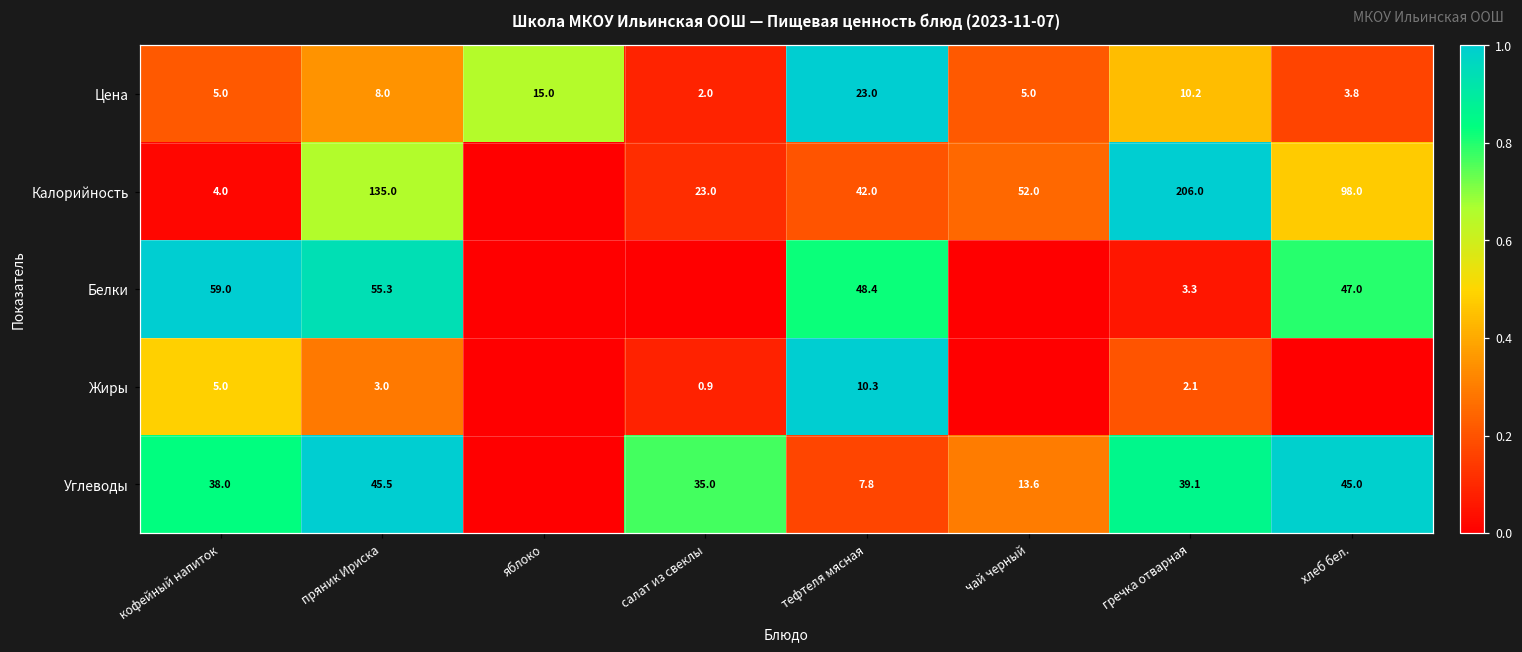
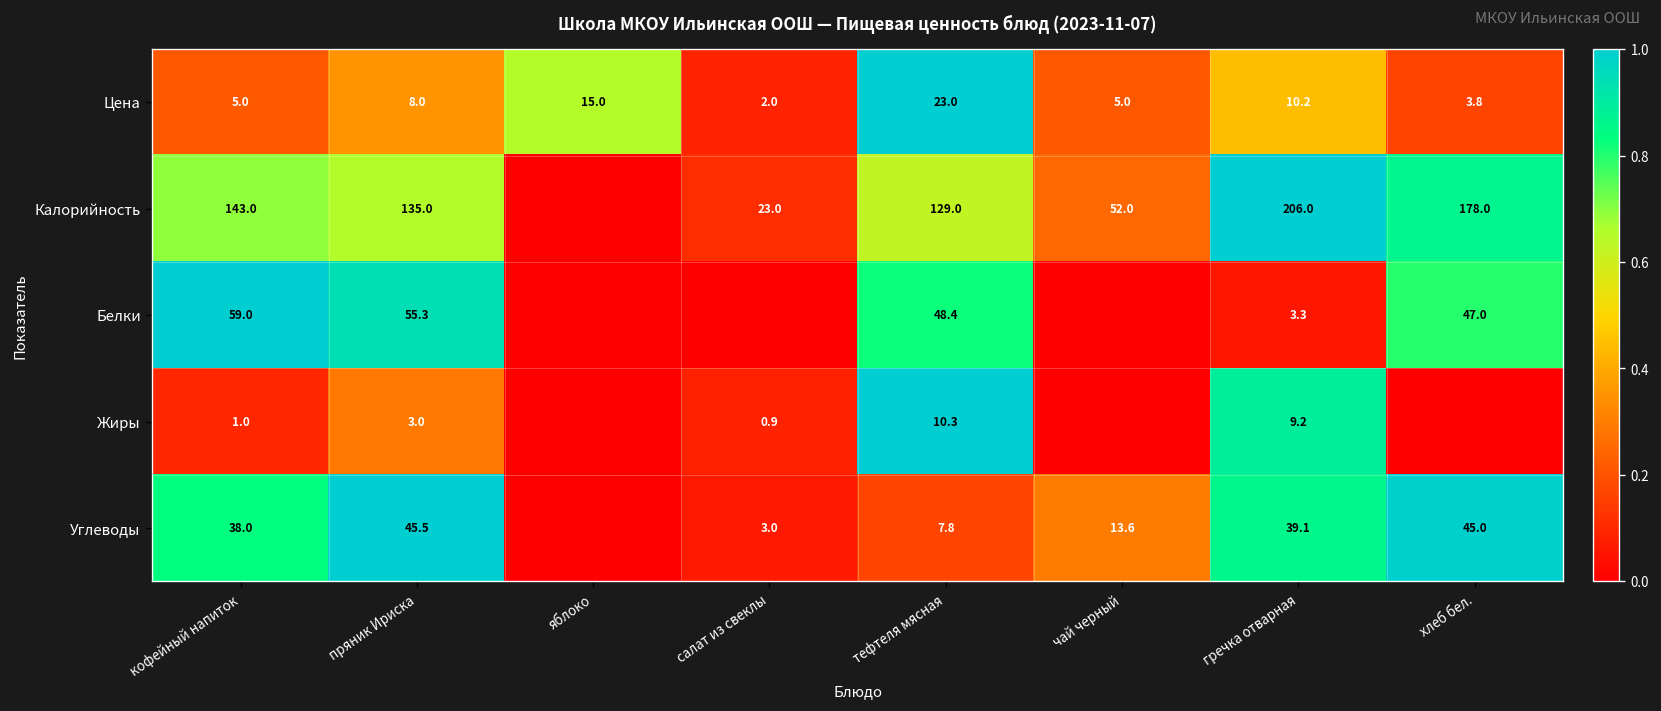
  {
    "Цена": {
      "кофейный напиток": 5.0,
      "пряник Ириска": 8.0,
      "яблоко": 15.0,
      "салат из свеклы": 2.0,
      "тефтеля мясная": 23.0,
      "чай черный": 5.0,
      "гречка отварная": 10.2,
      "хлеб бел.": 3.8
    },
    "Калорийность": {
-     "кофейный напиток": 4.0,
+     "кофейный напиток": 143.0,
      "пряник Ириска": 135.0,
      "салат из свеклы": 23.0,
-     "тефтеля мясная": 42.0,
+     "тефтеля мясная": 129.0,
      "чай черный": 52.0,
      "гречка отварная": 206.0,
-     "хлеб бел.": 98.0
+     "хлеб бел.": 178.0
    },
    "Белки": {
      "кофейный напиток": 59.0,
      "пряник Ириска": 55.3,
      "тефтеля мясная": 48.4,
      "гречка отварная": 3.3,
      "хлеб бел.": 47.0
    },
    "Жиры": {
-     "кофейный напиток": 5.0,
+     "кофейный напиток": 1.0,
      "пряник Ириска": 3.0,
      "салат из свеклы": 0.9,
      "тефтеля мясная": 10.3,
-     "гречка отварная": 2.1
+     "гречка отварная": 9.2
    },
    "Углеводы": {
      "кофейный напиток": 38.0,
      "пряник Ириска": 45.5,
-     "салат из свеклы": 35.0,
+     "салат из свеклы": 3.0,
      "тефтеля мясная": 7.8,
      "чай черный": 13.6,
      "гречка отварная": 39.1,
      "хлеб бел.": 45.0
    }
  }
